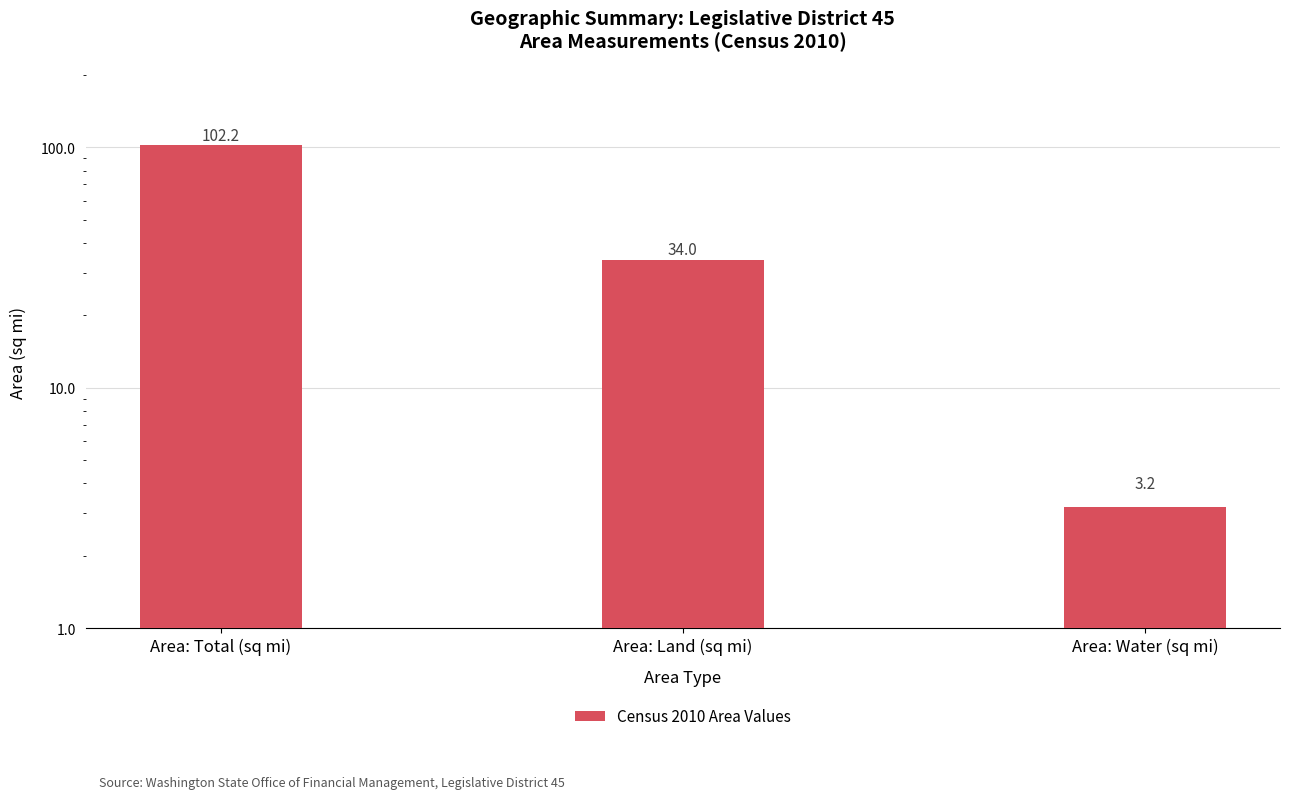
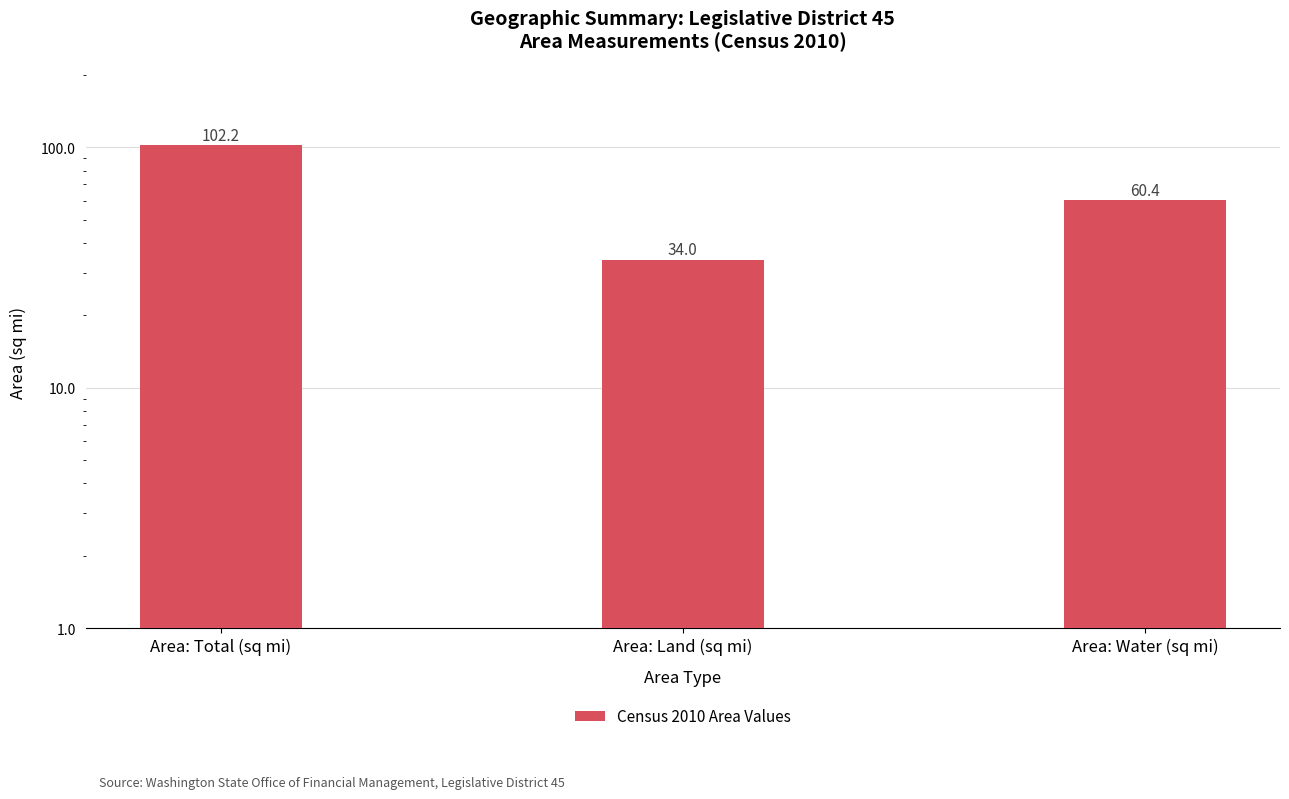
  {
    "Area: Total (sq mi)": 102.2,
    "Area: Land (sq mi)": 34.0,
-   "Area: Water (sq mi)": 3.2
+   "Area: Water (sq mi)": 60.4
  }
